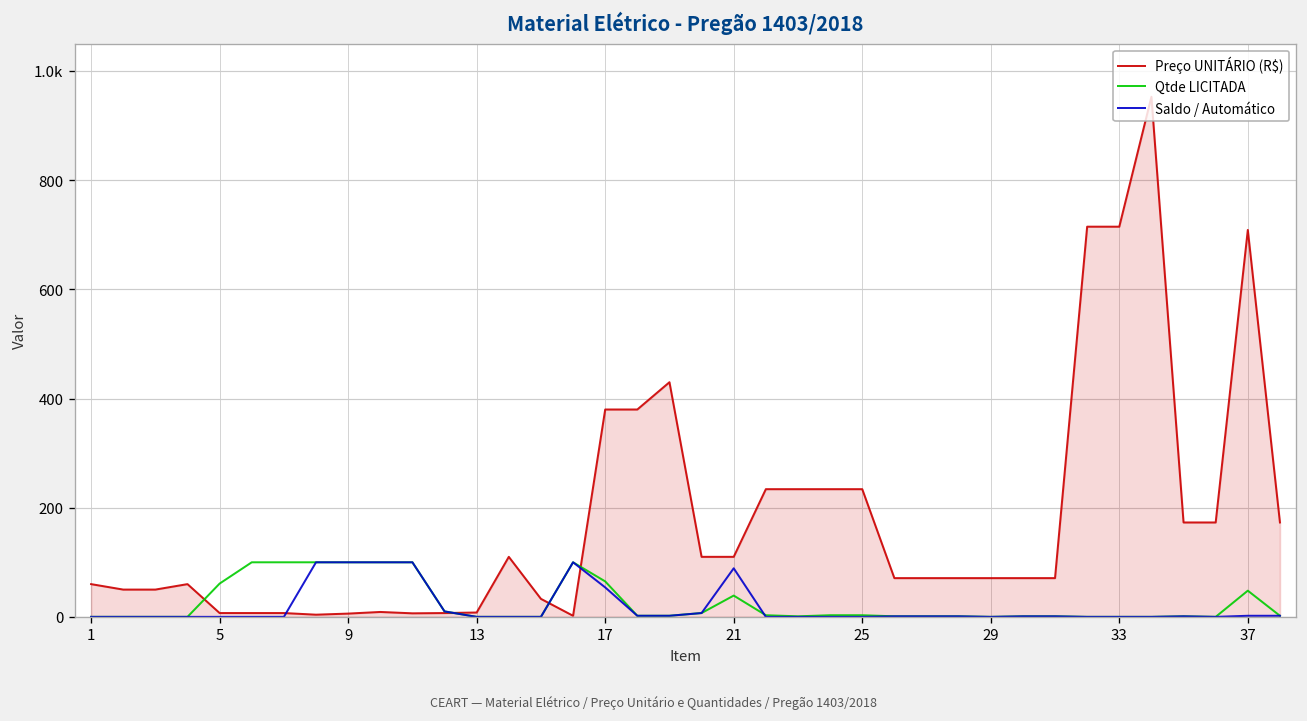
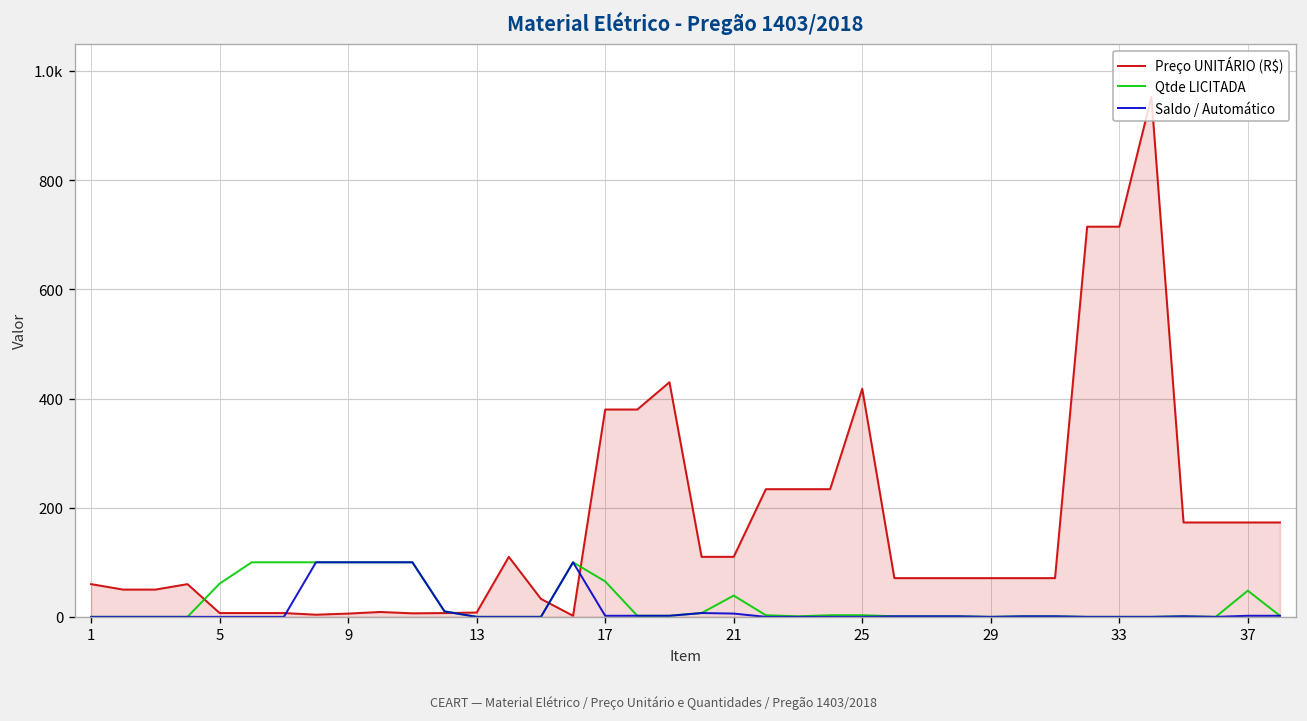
  {
    "Preço UNITÁRIO (R$)": {
      "1": 60,
      "5": 10,
      "9": 10,
      "13": 10,
      "17": 380,
      "21": 110,
-     "25": 230,
+     "25": 420,
      "29": 70,
      "33": 720,
-     "37": 710
+     "37": 170
    },
    "Qtde LICITADA": {
      "5": 60,
      "17": 70,
      "21": 40,
      "37": 50
    },
    "Saldo / Automático": {
      "5": 0,
-     "17": 50,
-     "21": 90,
+     "17": 0,
+     "21": 10,
      "37": 0
    }
  }
